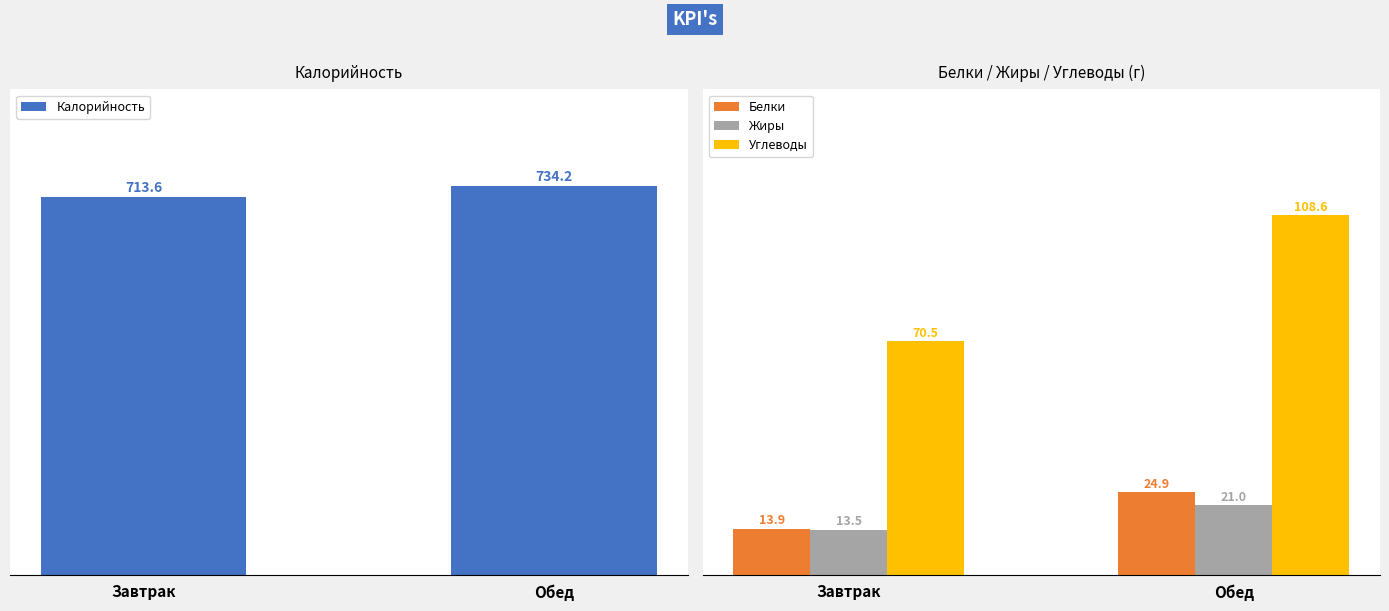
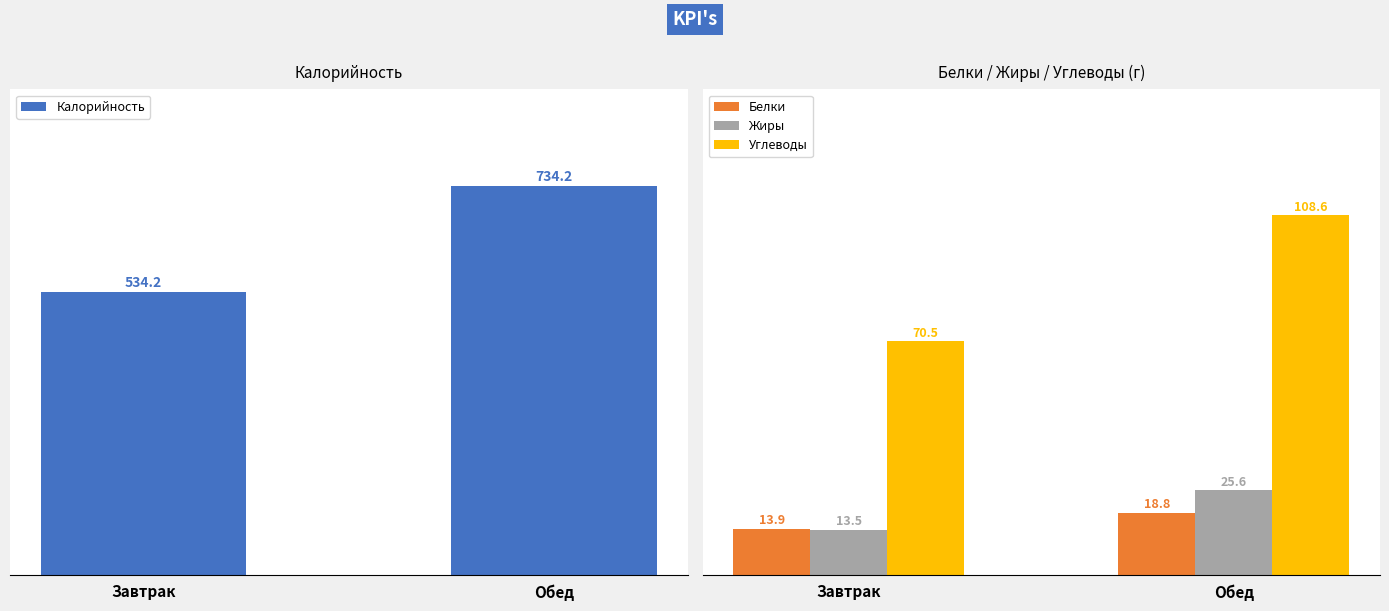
  {
    "Калорийность": {
-     "Завтрак": 713.6,
+     "Завтрак": 534.2,
      "Обед": 734.2
    },
    "Белки / Жиры / Углеводы (г)": {
      "Белки": {
        "Завтрак": 13.9,
-       "Обед": 24.9
+       "Обед": 18.8
      },
      "Жиры": {
        "Завтрак": 13.5,
-       "Обед": 21.0
+       "Обед": 25.6
      },
      "Углеводы": {
        "Завтрак": 70.5,
        "Обед": 108.6
      }
    }
  }
